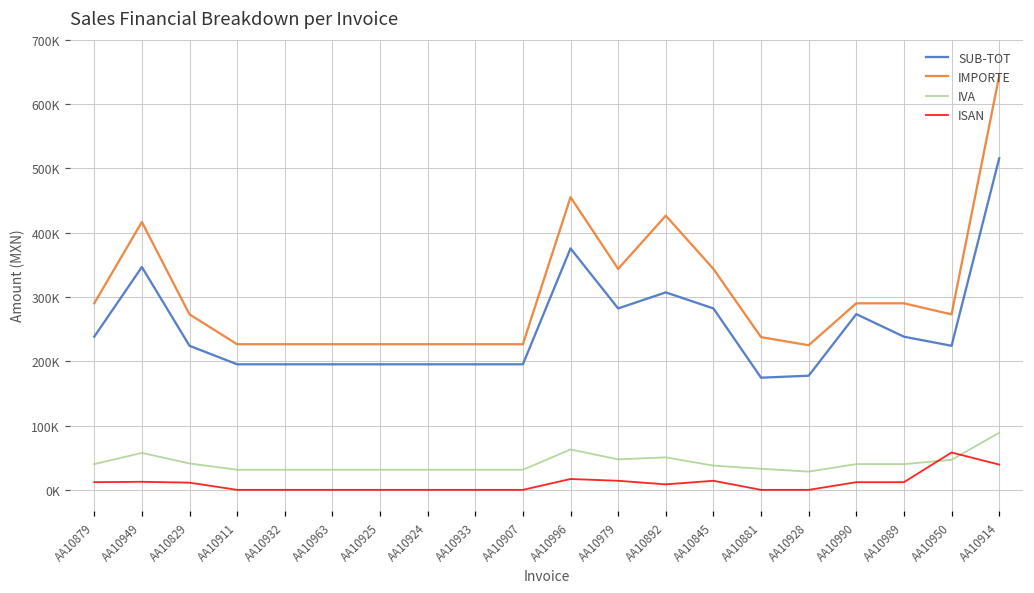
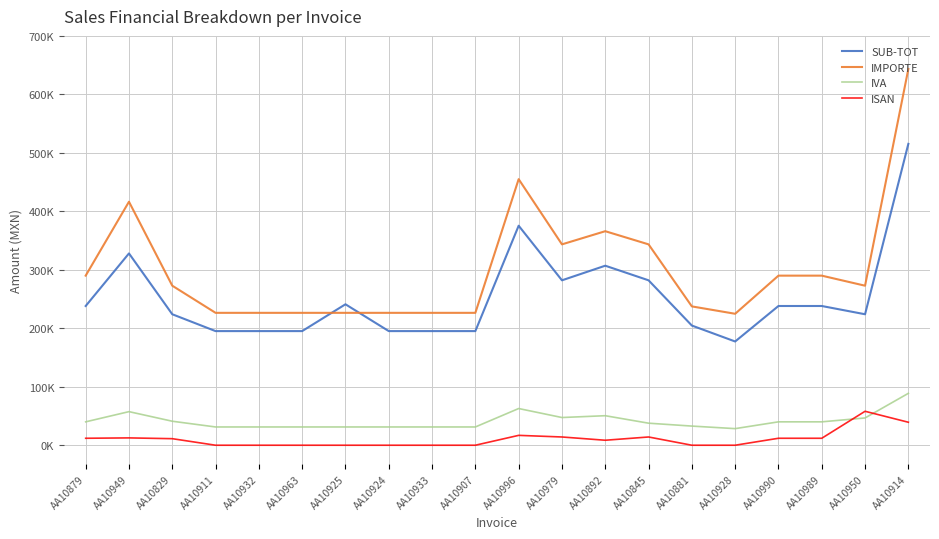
  {
    "SUB-TOT": {
      "AA10879": 240000,
-     "AA10949": 350000,
+     "AA10949": 330000,
      "AA10829": 220000,
      "AA10911": 200000,
      "AA10932": 200000,
      "AA10963": 200000,
-     "AA10925": 200000,
+     "AA10925": 240000,
      "AA10924": 200000,
      "AA10933": 200000,
      "AA10907": 200000,
      "AA10996": 380000,
      "AA10979": 280000,
      "AA10892": 310000,
      "AA10845": 280000,
-     "AA10881": 170000,
+     "AA10881": 200000,
      "AA10928": 180000,
-     "AA10990": 270000,
+     "AA10990": 240000,
      "AA10989": 240000,
      "AA10950": 220000,
      "AA10914": 520000
    },
    "IMPORTE": {
      "AA10879": 290000,
      "AA10949": 420000,
      "AA10829": 270000,
      "AA10911": 230000,
      "AA10932": 230000,
      "AA10963": 230000,
      "AA10925": 230000,
      "AA10924": 230000,
      "AA10933": 230000,
      "AA10907": 230000,
      "AA10996": 460000,
      "AA10979": 340000,
-     "AA10892": 430000,
+     "AA10892": 370000,
      "AA10845": 340000,
      "AA10881": 240000,
      "AA10928": 220000,
      "AA10990": 290000,
      "AA10989": 290000,
      "AA10950": 270000,
      "AA10914": 640000
    },
    "IVA": {
      "AA10879": 40000,
      "AA10949": 60000,
      "AA10829": 40000,
      "AA10911": 30000,
      "AA10932": 30000,
      "AA10963": 30000,
      "AA10925": 30000,
      "AA10924": 30000,
      "AA10933": 30000,
      "AA10907": 30000,
      "AA10996": 60000,
      "AA10979": 50000,
      "AA10892": 50000,
      "AA10845": 40000,
      "AA10881": 30000,
      "AA10928": 30000,
      "AA10990": 40000,
      "AA10989": 40000,
      "AA10950": 50000,
      "AA10914": 90000
    },
    "ISAN": {
      "AA10879": 10000,
      "AA10949": 10000,
      "AA10829": 10000,
      "AA10911": 0,
      "AA10932": 0,
      "AA10963": 0,
      "AA10925": 0,
      "AA10924": 0,
      "AA10933": 0,
      "AA10907": 0,
      "AA10996": 20000,
      "AA10979": 10000,
      "AA10892": 10000,
      "AA10845": 10000,
      "AA10881": 0,
      "AA10928": 0,
      "AA10990": 10000,
      "AA10989": 10000,
      "AA10950": 60000,
      "AA10914": 40000
    }
  }
